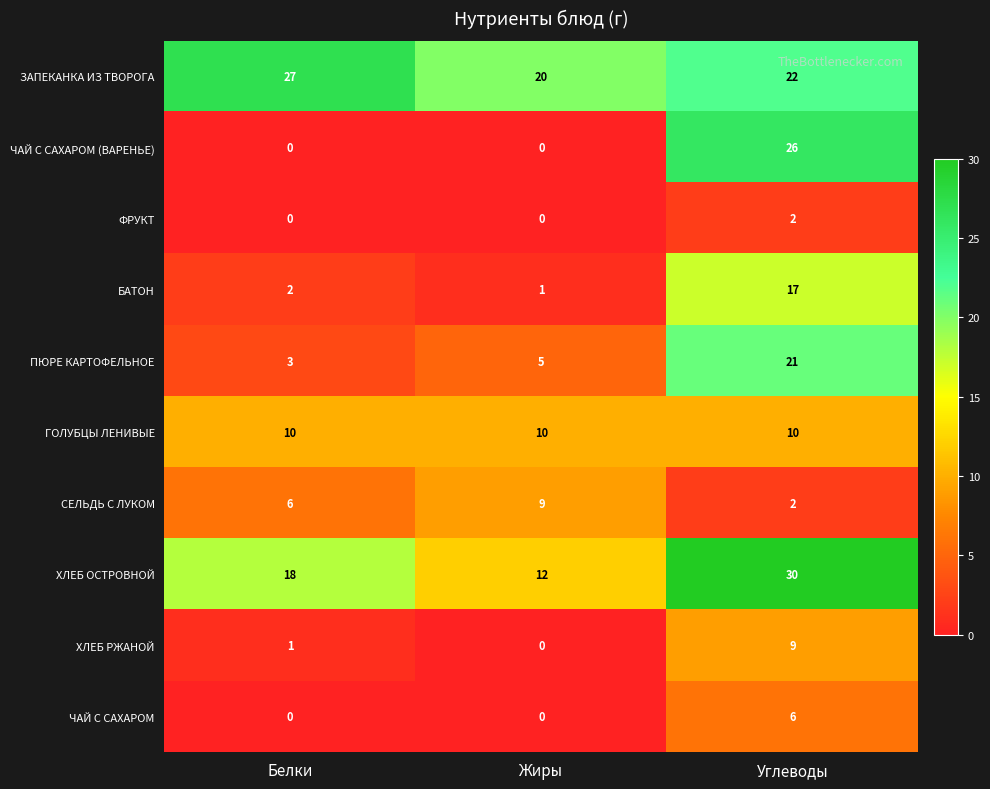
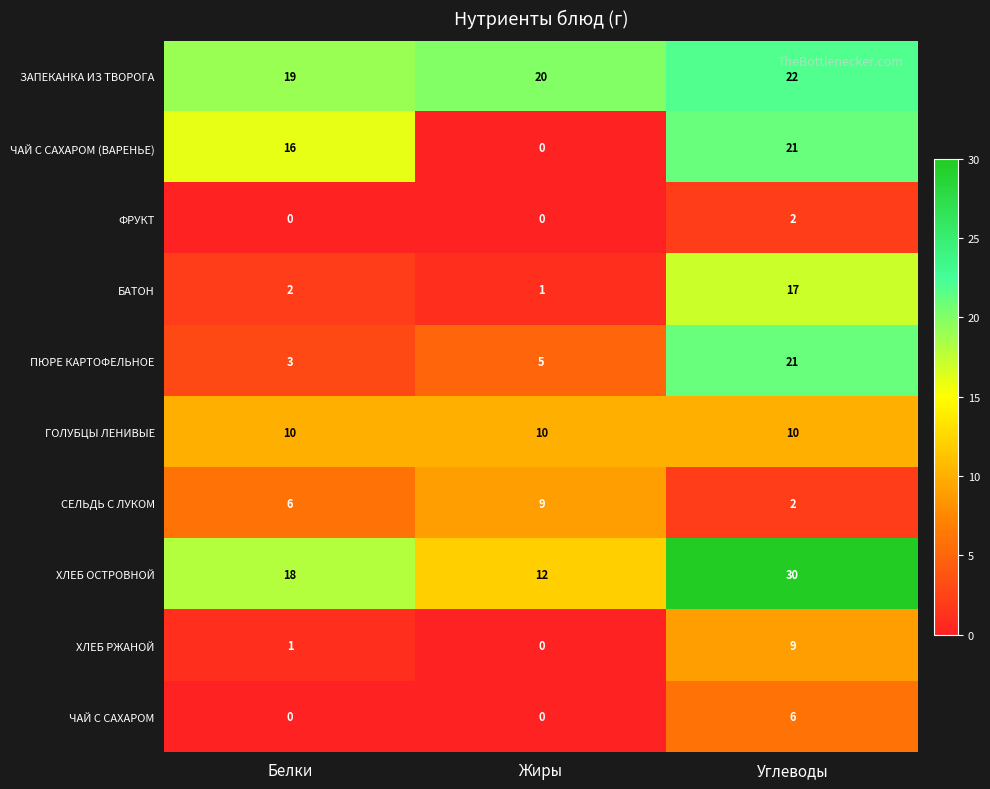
  {
    "ЗАПЕКАНКА ИЗ ТВОРОГА": {
-     "Белки": 27,
+     "Белки": 19,
      "Жиры": 20
    },
    "ЧАЙ С САХАРОМ (ВАРЕНЬЕ)": {
-     "Белки": 0,
+     "Белки": 16,
      "Жиры": 0,
-     "Углеводы": 26
+     "Углеводы": 21
    },
    "ФРУКТ": {
      "Белки": 0,
      "Жиры": 0,
      "Углеводы": 2
    },
    "БАТОН": {
      "Белки": 2,
      "Жиры": 1,
      "Углеводы": 17
    },
    "ПЮРЕ КАРТОФЕЛЬНОЕ": {
      "Белки": 3,
      "Жиры": 5,
      "Углеводы": 21
    },
    "ГОЛУБЦЫ ЛЕНИВЫЕ": {
      "Белки": 10,
      "Жиры": 10,
      "Углеводы": 10
    },
    "СЕЛЬДЬ С ЛУКОМ": {
      "Белки": 6,
      "Жиры": 9,
      "Углеводы": 2
    },
    "ХЛЕБ ОСТРОВНОЙ": {
      "Белки": 18,
      "Жиры": 12,
      "Углеводы": 30
    },
    "ХЛЕБ РЖАНОЙ": {
      "Белки": 1,
      "Жиры": 0,
      "Углеводы": 9
    },
    "ЧАЙ С САХАРОМ": {
      "Белки": 0,
      "Жиры": 0,
      "Углеводы": 6
    }
  }
